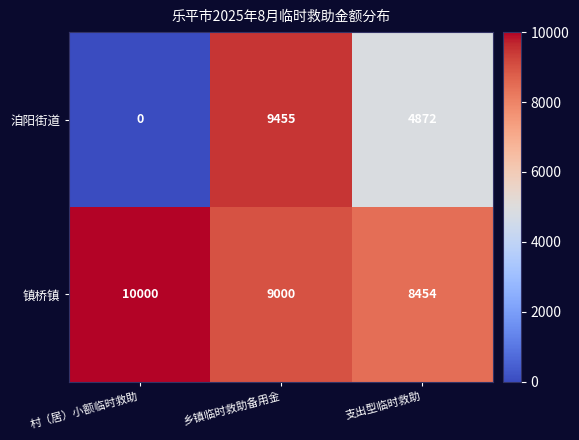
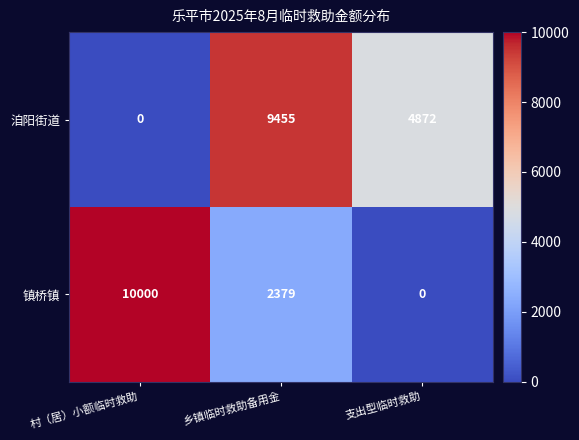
  {
    "洎阳街道": {
      "村（居）小额临时救助": 0,
      "乡镇临时救助备用金": 9455
    },
    "镇桥镇": {
      "村（居）小额临时救助": 10000,
-     "乡镇临时救助备用金": 9000,
-     "支出型临时救助": 8454
+     "乡镇临时救助备用金": 2379,
+     "支出型临时救助": 0
    }
  }
